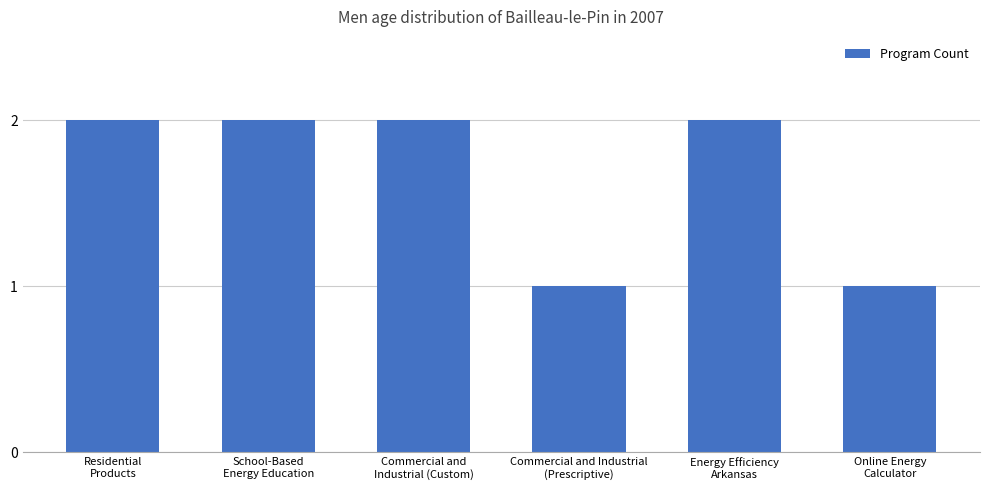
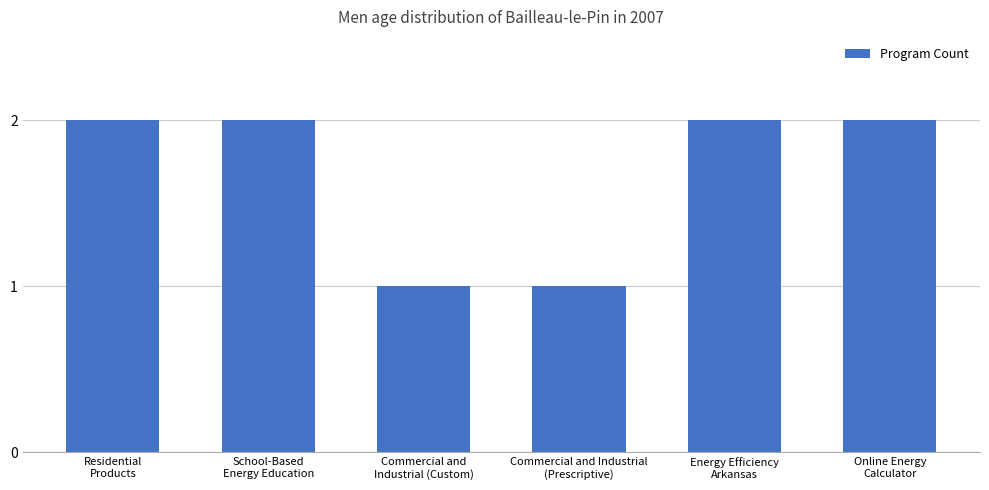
  {
    "Residential Products": 2,
    "School-Based Energy Education": 2,
-   "Commercial and Industrial (Custom)": 2,
+   "Commercial and Industrial (Custom)": 1,
    "Commercial and Industrial (Prescriptive)": 1,
    "Energy Efficiency Arkansas": 2,
-   "Online Energy Calculator": 1
+   "Online Energy Calculator": 2
  }
